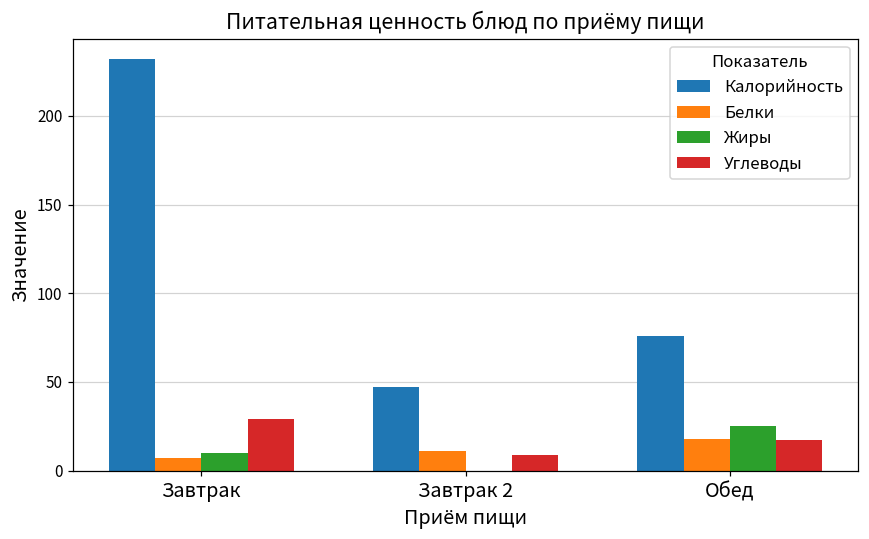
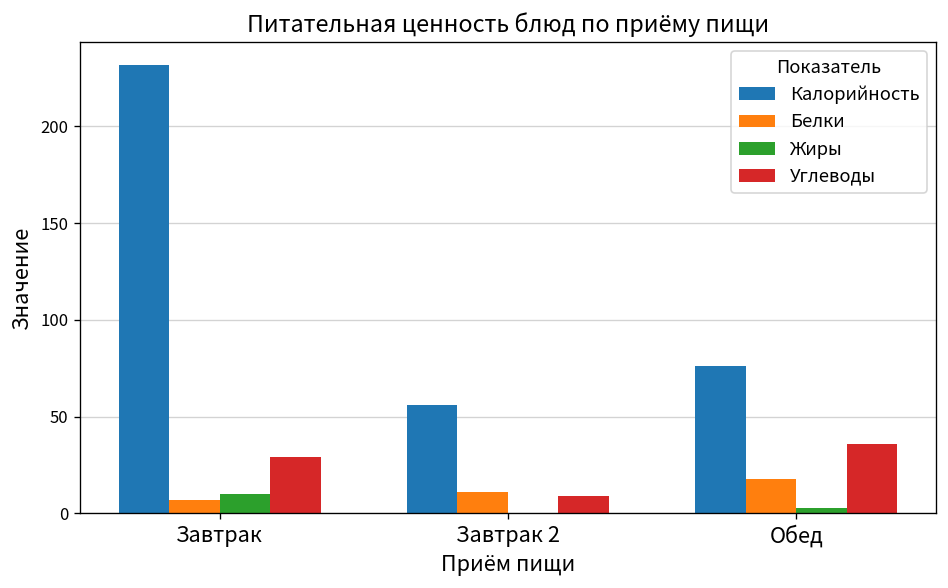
  {
    "Калорийность": {
      "Завтрак": 232,
-     "Завтрак 2": 47,
+     "Завтрак 2": 56,
      "Обед": 76
    },
    "Белки": {
      "Завтрак": 7,
      "Завтрак 2": 11,
      "Обед": 18
    },
    "Жиры": {
      "Завтрак": 10,
      "Завтрак 2": 0,
-     "Обед": 25
+     "Обед": 3
    },
    "Углеводы": {
      "Завтрак": 29,
      "Завтрак 2": 9,
-     "Обед": 17
+     "Обед": 36
    }
  }
